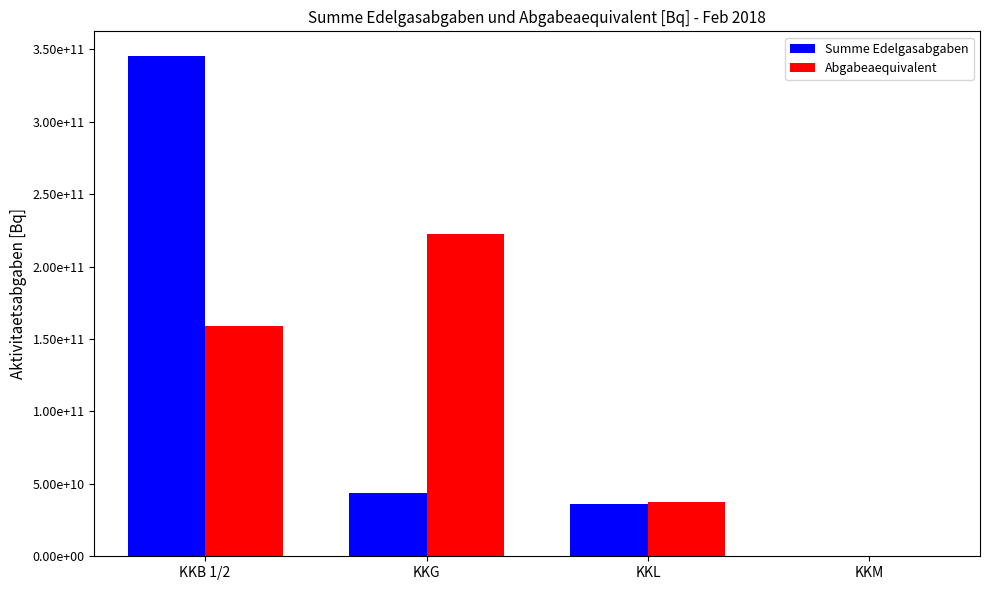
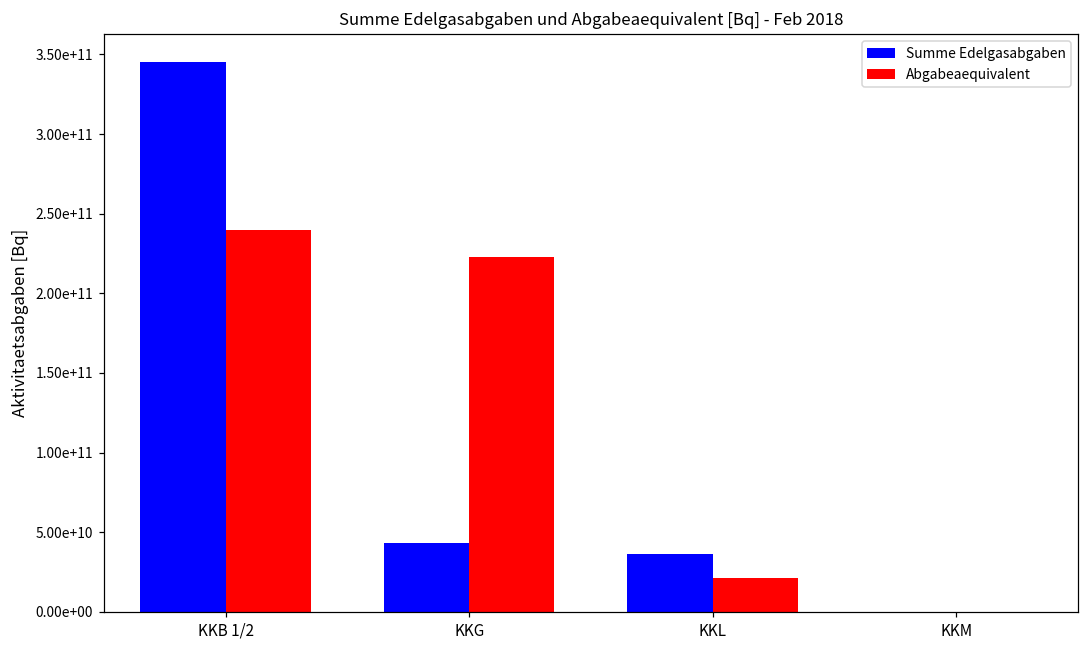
  {
    "Summe Edelgasabgaben": {
      "KKB 1/2": 345000000000,
      "KKG": 43000000000,
      "KKL": 36000000000,
      "KKM": 0
    },
    "Abgabeaequivalent": {
-     "KKB 1/2": 159000000000,
+     "KKB 1/2": 240000000000,
      "KKG": 223000000000,
-     "KKL": 38000000000,
+     "KKL": 21000000000,
      "KKM": 0
    }
  }
